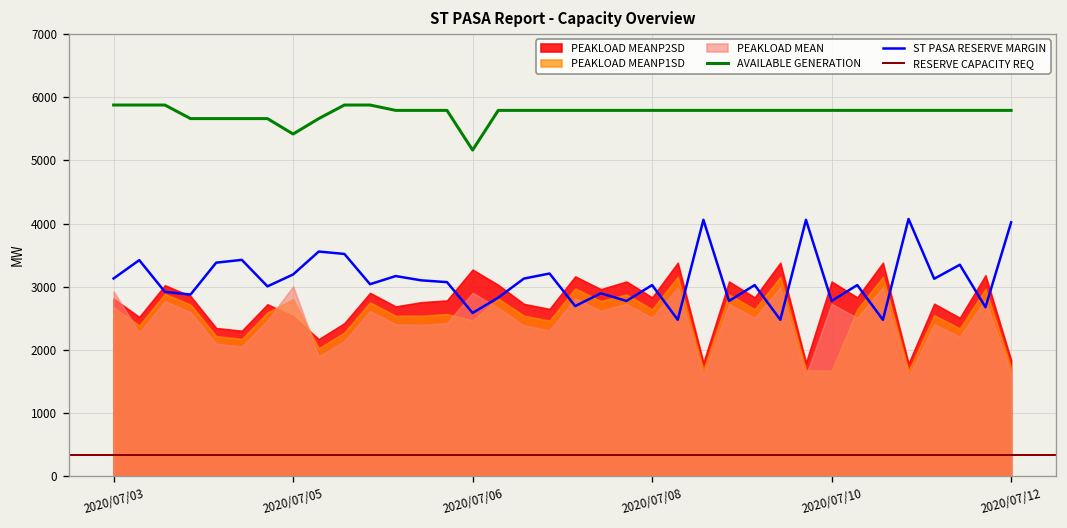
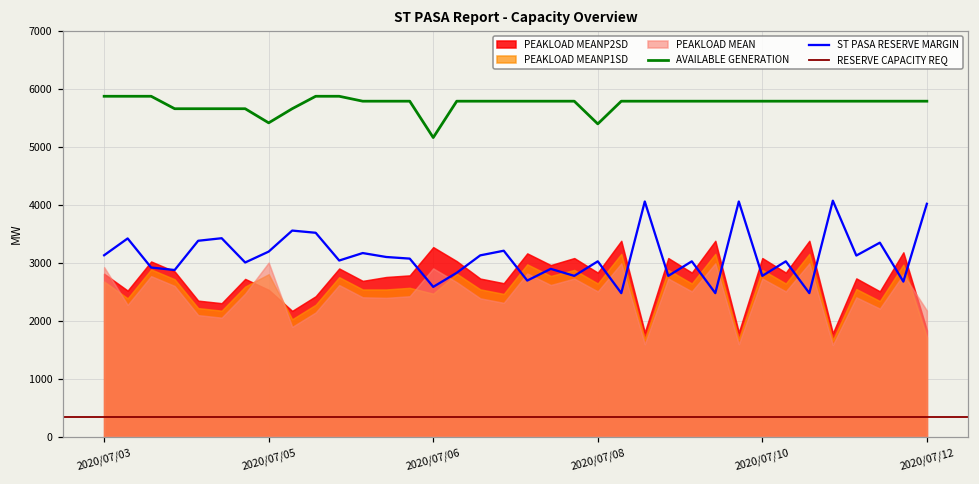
  {
    "AVAILABLE GENERATION": {
      "2020/07/03": 5900,
      "2020/07/05": 5400,
      "2020/07/06": 5200,
-     "2020/07/08": 5800,
+     "2020/07/08": 5400,
      "2020/07/10": 5800,
      "2020/07/12": 5800
    },
    "PEAKLOAD MEANP2SD": {
      "2020/07/03": 2800,
      "2020/07/05": 2500,
      "2020/07/06": 3300,
      "2020/07/08": 2800,
      "2020/07/10": 3100,
      "2020/07/12": 1800
    },
    "ST PASA RESERVE MARGIN": {
      "2020/07/03": 3100,
      "2020/07/05": 3200,
      "2020/07/06": 2600,
      "2020/07/08": 3000,
      "2020/07/12": 4000
    },
    "PEAKLOAD MEANP1SD": {
      "2020/07/03": 2700,
      "2020/07/05": 2800,
      "2020/07/06": 2500,
      "2020/07/08": 2600,
-     "2020/07/10": 1700,
+     "2020/07/10": 2900,
      "2020/07/12": 1700
    },
    "PEAKLOAD MEAN": {
      "2020/07/03": 2900,
      "2020/07/05": 3000,
      "2020/07/06": 2900,
      "2020/07/08": 2500,
-     "2020/07/12": 1600
+     "2020/07/12": 2200
    }
  }
